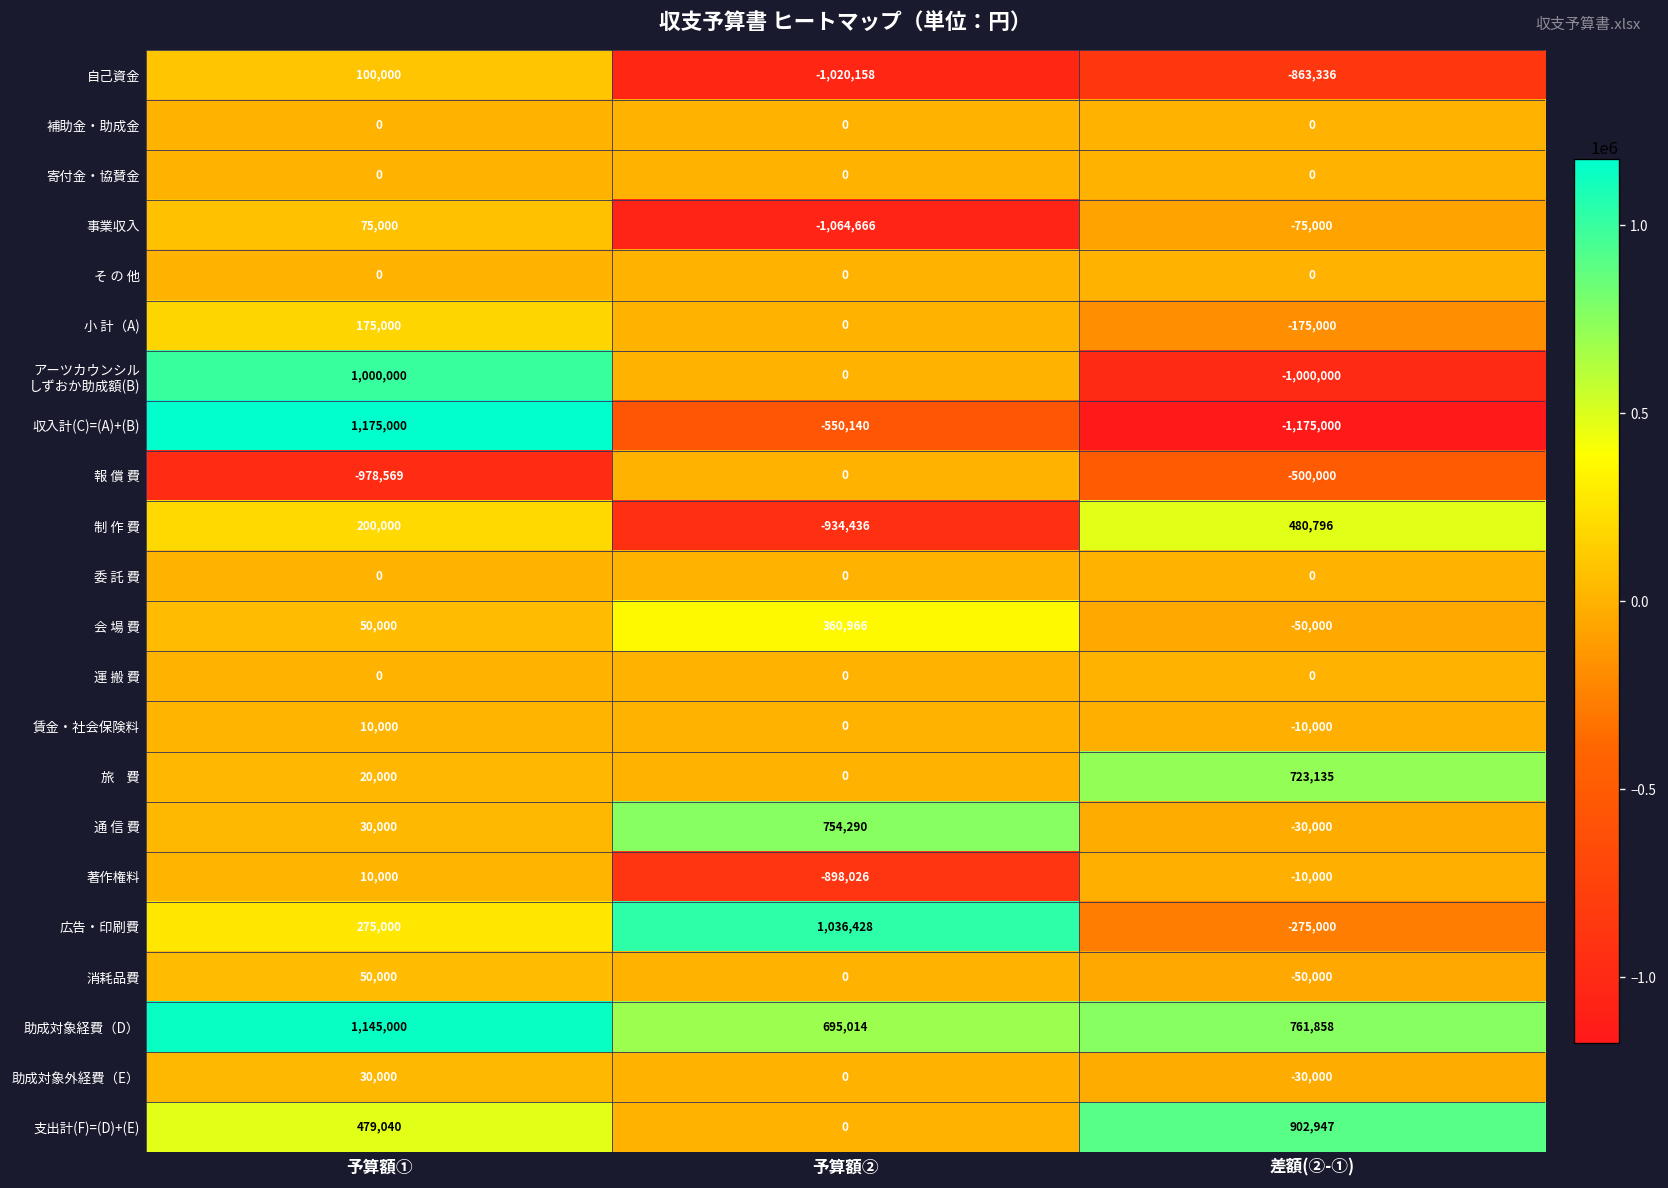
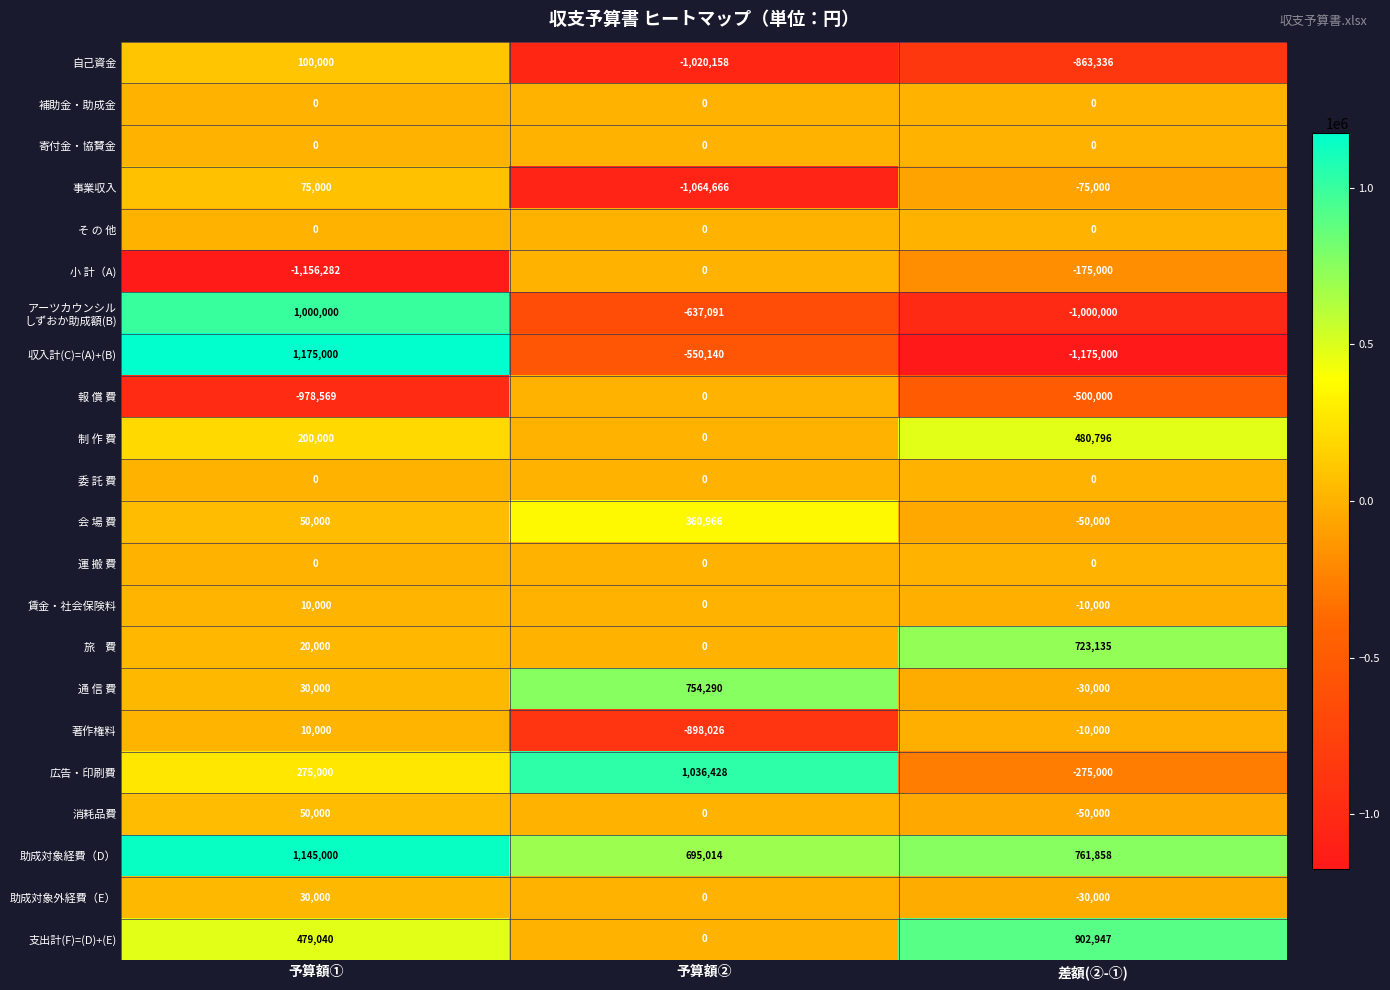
  {
    "自己資金": {
      "予算額①": "100,000",
      "予算額②": "-1,020,158",
      "差額(②-①)": "-863,336"
    },
    "補助金・助成金": {
      "予算額①": "0",
      "予算額②": "0",
      "差額(②-①)": "0"
    },
    "寄付金・協賛金": {
      "予算額①": "0",
      "予算額②": "0",
      "差額(②-①)": "0"
    },
    "事業収入": {
      "予算額①": "75,000",
      "予算額②": "-1,064,666",
      "差額(②-①)": "-75,000"
    },
    "そ の 他": {
      "予算額①": "0",
      "予算額②": "0",
      "差額(②-①)": "0"
    },
    "小 計（A)": {
-     "予算額①": "175,000",
+     "予算額①": "-1,156,282",
      "予算額②": "0",
      "差額(②-①)": "-175,000"
    },
    "アーツカウンシル しずおか助成額(B)": {
      "予算額①": "1,000,000",
-     "予算額②": "0",
+     "予算額②": "-637,091",
      "差額(②-①)": "-1,000,000"
    },
    "収入計(C)=(A)+(B)": {
      "予算額①": "1,175,000",
      "予算額②": "-550,140",
      "差額(②-①)": "-1,175,000"
    },
    "報 償 費": {
      "予算額①": "-978,569",
      "予算額②": "0",
      "差額(②-①)": "-500,000"
    },
    "制 作 費": {
      "予算額①": "200,000",
-     "予算額②": "-934,436",
+     "予算額②": "0",
      "差額(②-①)": "480,796"
    },
    "委 託 費": {
      "予算額①": "0",
      "予算額②": "0",
      "差額(②-①)": "0"
    },
    "会 場 費": {
      "予算額①": "50,000",
      "予算額②": "360,966",
      "差額(②-①)": "-50,000"
    },
    "運 搬 費": {
      "予算額①": "0",
      "予算額②": "0",
      "差額(②-①)": "0"
    },
    "賃金・社会保険料": {
      "予算額①": "10,000",
      "予算額②": "0",
      "差額(②-①)": "-10,000"
    },
    "旅 費": {
      "予算額①": "20,000",
      "予算額②": "0",
      "差額(②-①)": "723,135"
    },
    "通 信 費": {
      "予算額①": "30,000",
      "予算額②": "754,290",
      "差額(②-①)": "-30,000"
    },
    "著作権料": {
      "予算額①": "10,000",
      "予算額②": "-898,026",
      "差額(②-①)": "-10,000"
    },
    "広告・印刷費": {
      "予算額①": "275,000",
      "予算額②": "1,036,428",
      "差額(②-①)": "-275,000"
    },
    "消耗品費": {
      "予算額①": "50,000",
      "予算額②": "0",
      "差額(②-①)": "-50,000"
    },
    "助成対象経費（D）": {
      "予算額①": "1,145,000",
      "予算額②": "695,014",
      "差額(②-①)": "761,858"
    },
    "助成対象外経費（E）": {
      "予算額①": "30,000",
      "予算額②": "0",
      "差額(②-①)": "-30,000"
    },
    "支出計(F)=(D)+(E)": {
      "予算額①": "479,040",
      "予算額②": "0",
      "差額(②-①)": "902,947"
    }
  }
